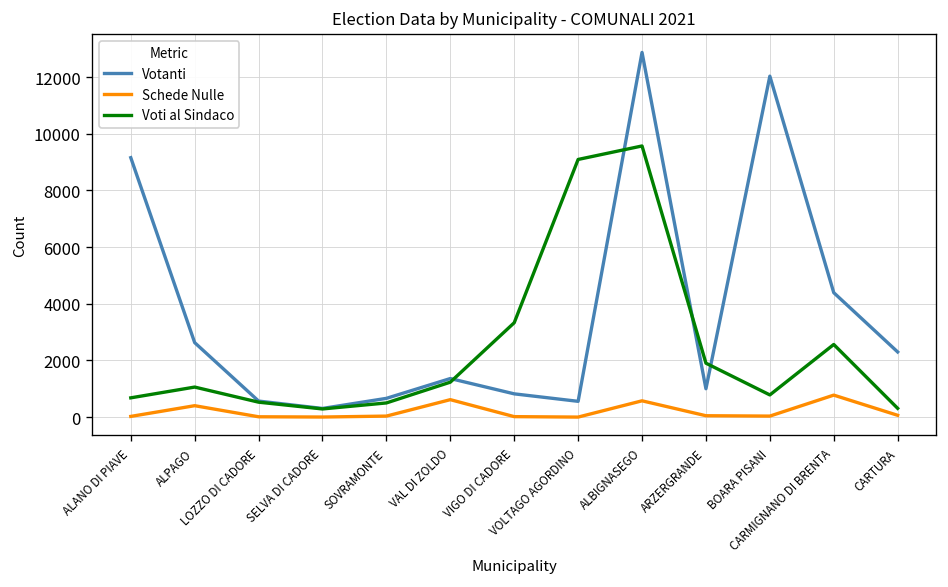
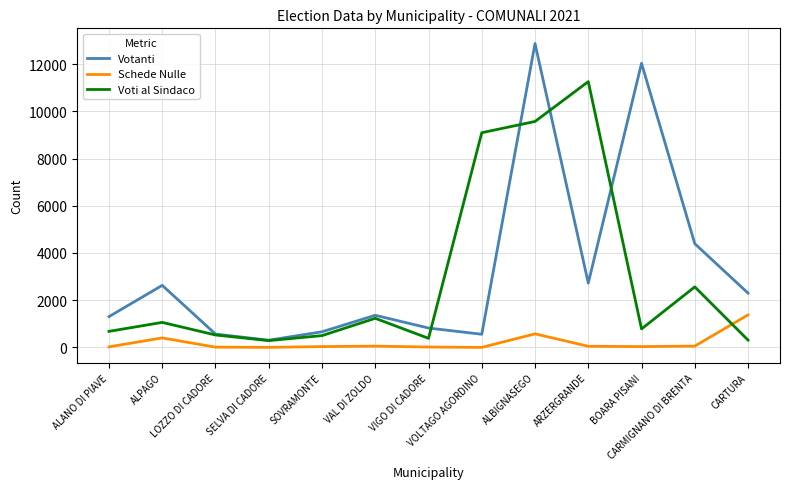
  {
    "Votanti": {
-     "ALANO DI PIAVE": 9200,
+     "ALANO DI PIAVE": 1300,
      "ALPAGO": 2600,
      "SOVRAMONTE": 700,
      "VAL DI ZOLDO": 1400,
      "VIGO DI CADORE": 800,
      "VOLTAGO AGORDINO": 600,
      "ALBIGNASEGO": 12900,
-     "ARZERGRANDE": 1000,
+     "ARZERGRANDE": 2700,
      "BOARA PISANI": 12000,
      "CARMIGNANO DI BRENTA": 4400,
      "CARTURA": 2300
    },
    "Schede Nulle": {
      "ALANO DI PIAVE": 0,
      "ALPAGO": 400,
      "LOZZO DI CADORE": 0,
      "SELVA DI CADORE": 0,
      "SOVRAMONTE": 0,
-     "VAL DI ZOLDO": 600,
+     "VAL DI ZOLDO": 100,
      "VIGO DI CADORE": 0,
      "VOLTAGO AGORDINO": 0,
      "ALBIGNASEGO": 600,
      "ARZERGRANDE": 100,
      "BOARA PISANI": 0,
-     "CARMIGNANO DI BRENTA": 800,
-     "CARTURA": 100
+     "CARMIGNANO DI BRENTA": 100,
+     "CARTURA": 1400
    },
    "Voti al Sindaco": {
      "ALANO DI PIAVE": 700,
      "ALPAGO": 1100,
      "SOVRAMONTE": 500,
      "VAL DI ZOLDO": 1200,
-     "VIGO DI CADORE": 3300,
+     "VIGO DI CADORE": 400,
      "VOLTAGO AGORDINO": 9100,
      "ALBIGNASEGO": 9600,
-     "ARZERGRANDE": 1900,
+     "ARZERGRANDE": 11300,
      "BOARA PISANI": 800,
      "CARMIGNANO DI BRENTA": 2600,
      "CARTURA": 300
    }
  }
